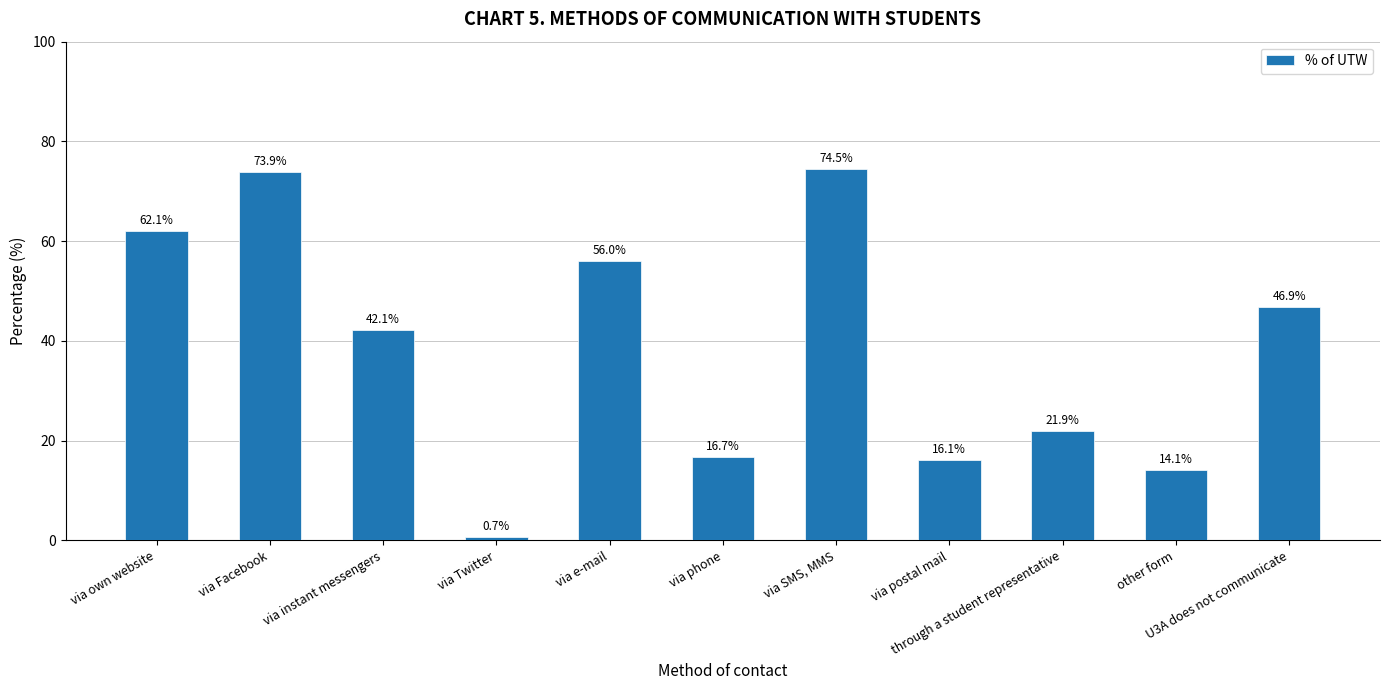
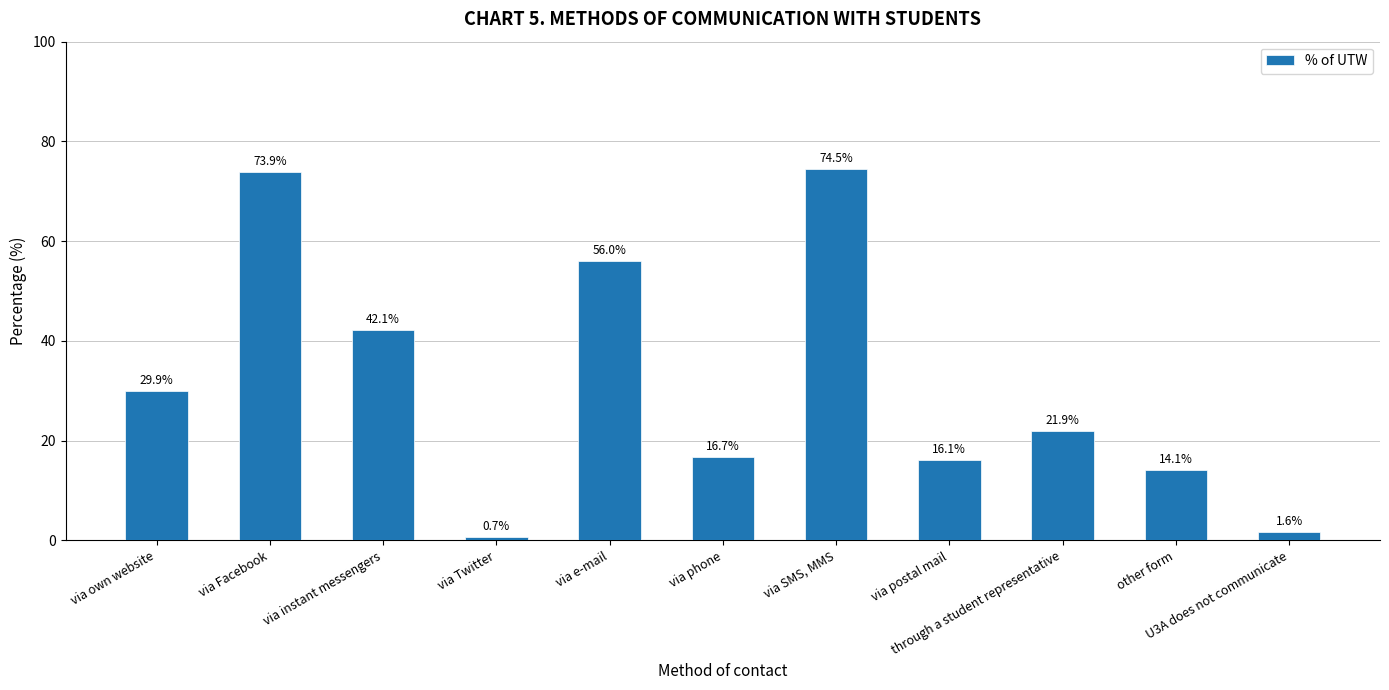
  {
-   "via own website": "62.1%",
+   "via own website": "29.9%",
    "via Facebook": "73.9%",
    "via instant messengers": "42.1%",
    "via Twitter": "0.7%",
    "via e-mail": "56.0%",
    "via phone": "16.7%",
    "via SMS, MMS": "74.5%",
    "via postal mail": "16.1%",
    "through a student representative": "21.9%",
    "other form": "14.1%",
-   "U3A does not communicate": "46.9%"
+   "U3A does not communicate": "1.6%"
  }
